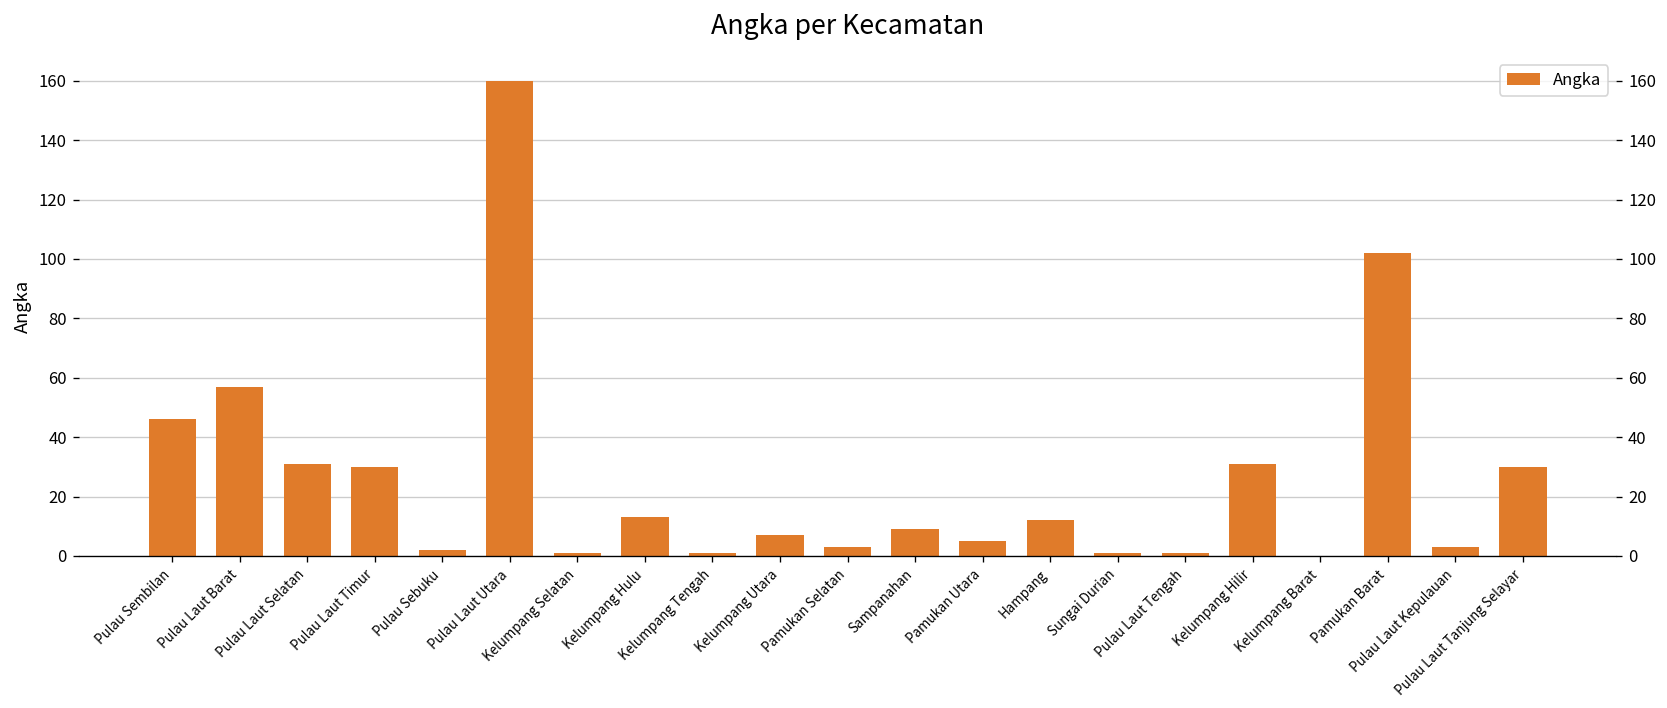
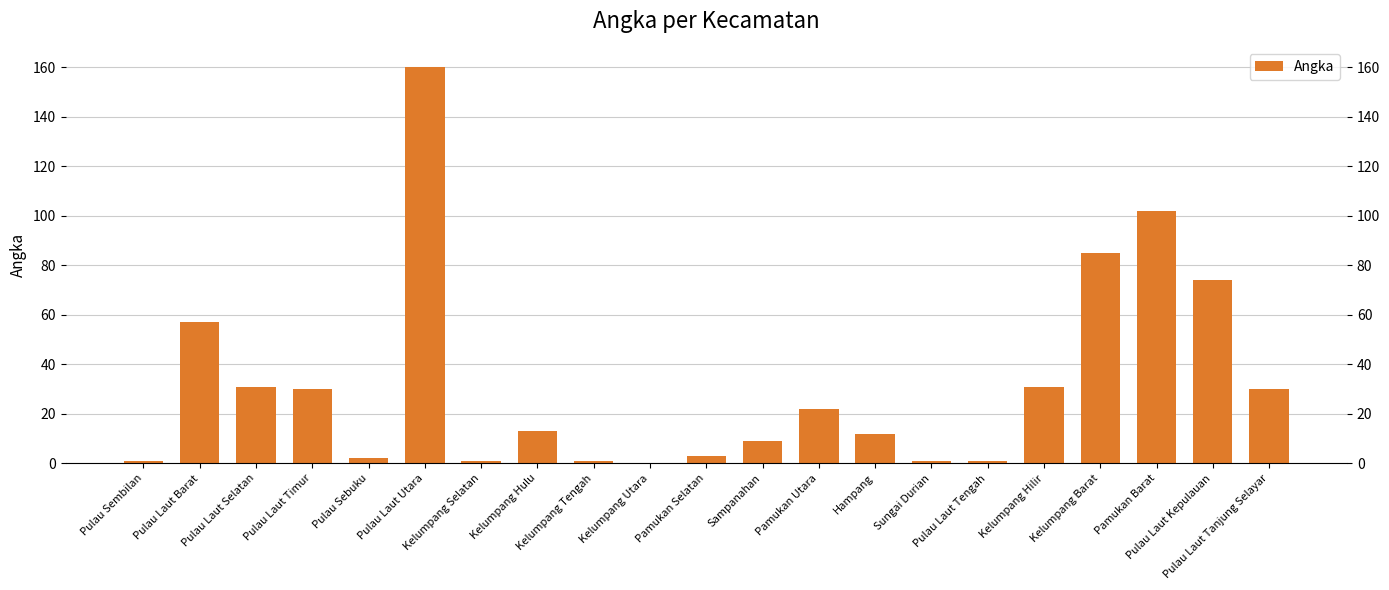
  {
-   "Pulau Sembilan": 46,
+   "Pulau Sembilan": 1,
    "Pulau Laut Barat": 57,
    "Pulau Laut Selatan": 31,
    "Pulau Laut Timur": 30,
    "Pulau Sebuku": 2,
    "Pulau Laut Utara": 160,
    "Kelumpang Hulu": 13,
-   "Kelumpang Utara": 7,
+   "Kelumpang Utara": 0,
    "Pamukan Selatan": 3,
    "Sampanahan": 9,
-   "Pamukan Utara": 5,
+   "Pamukan Utara": 22,
    "Hampang": 12,
    "Kelumpang Hilir": 31,
-   "Kelumpang Barat": 0,
+   "Kelumpang Barat": 85,
    "Pamukan Barat": 102,
-   "Pulau Laut Kepulauan": 3,
+   "Pulau Laut Kepulauan": 74,
    "Pulau Laut Tanjung Selayar": 30
  }
